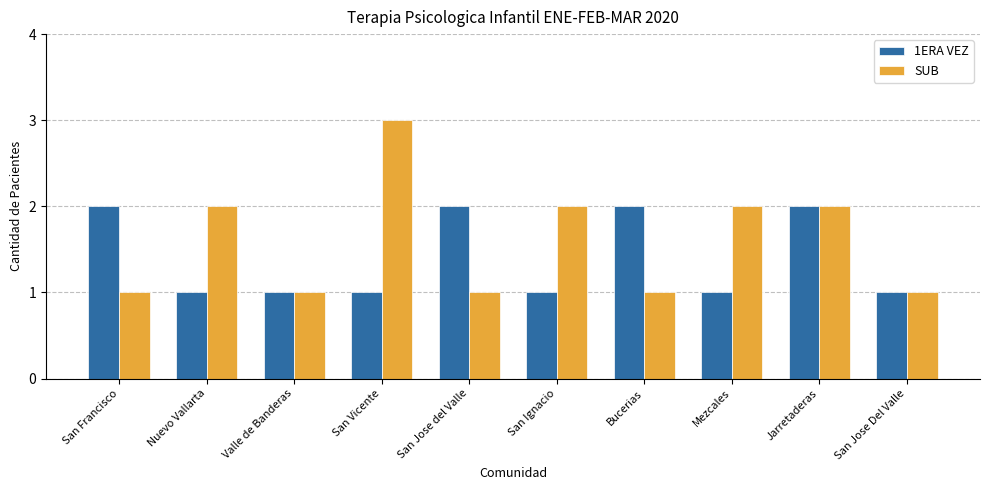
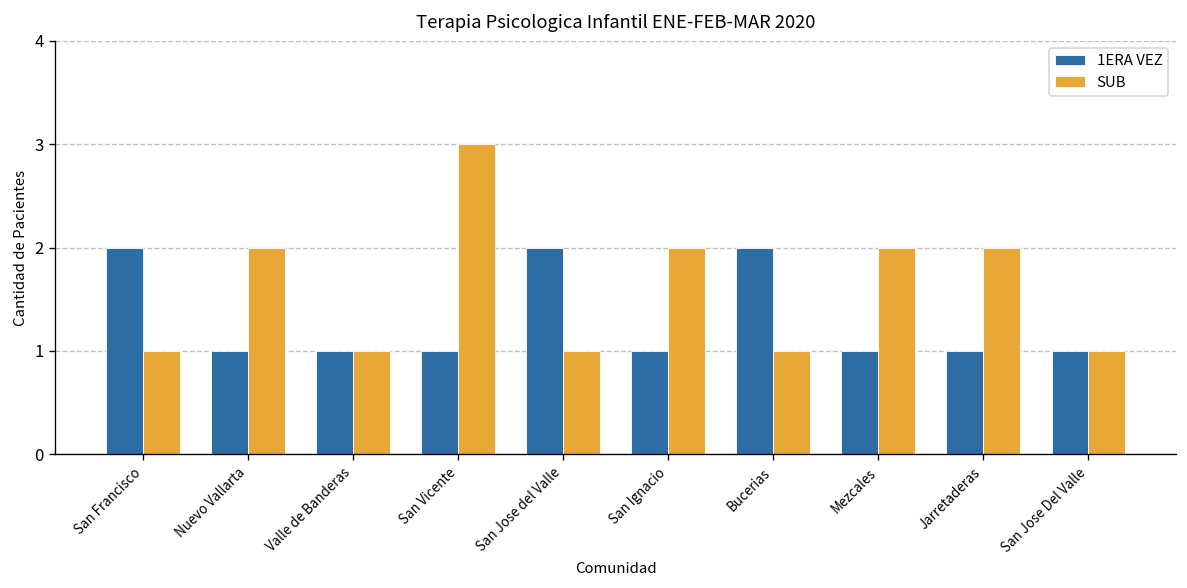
  {
    "1ERA VEZ": {
      "San Francisco": 2,
      "Nuevo Vallarta": 1,
      "Valle de Banderas": 1,
      "San Vicente": 1,
      "San Jose del Valle": 2,
      "San Ignacio": 1,
      "Bucerias": 2,
      "Mezcales": 1,
-     "Jarretaderas": 2,
+     "Jarretaderas": 1,
      "San Jose Del Valle": 1
    },
    "SUB": {
      "San Francisco": 1,
      "Nuevo Vallarta": 2,
      "Valle de Banderas": 1,
      "San Vicente": 3,
      "San Jose del Valle": 1,
      "San Ignacio": 2,
      "Bucerias": 1,
      "Mezcales": 2,
      "Jarretaderas": 2,
      "San Jose Del Valle": 1
    }
  }
